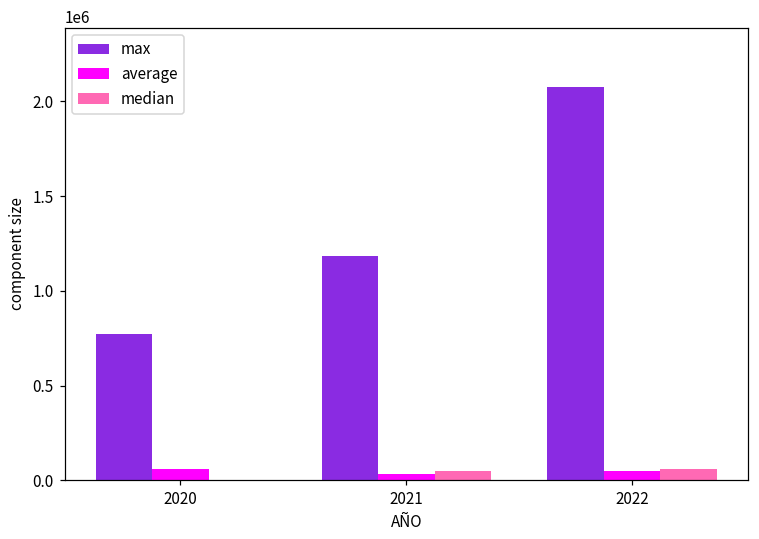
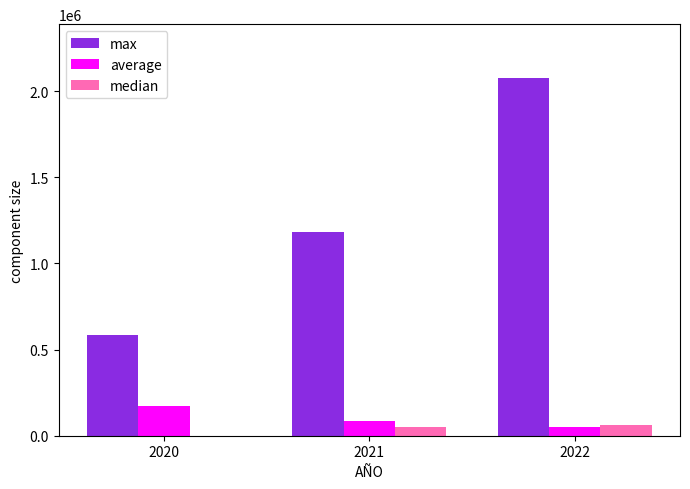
  {
    "max": {
-     "2020": 770000,
+     "2020": 580000,
      "2021": 1180000,
      "2022": 2080000
    },
    "average": {
-     "2020": 60000,
-     "2021": 30000,
+     "2020": 170000,
+     "2021": 80000,
      "2022": 50000
    },
    "median": {
      "2021": 50000,
      "2022": 60000
    }
  }
